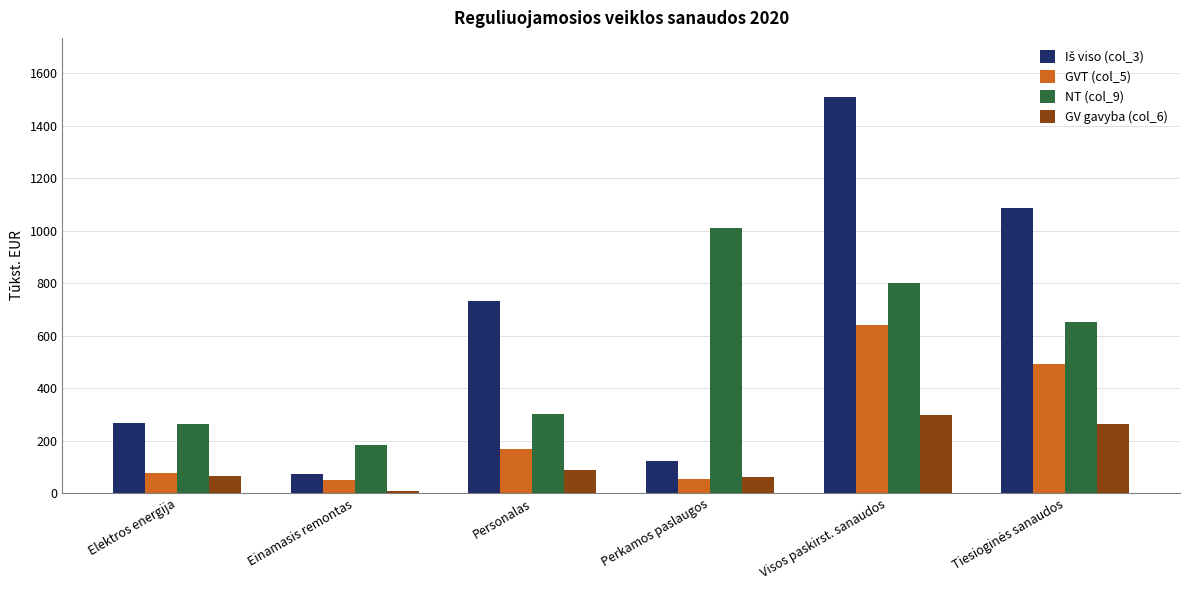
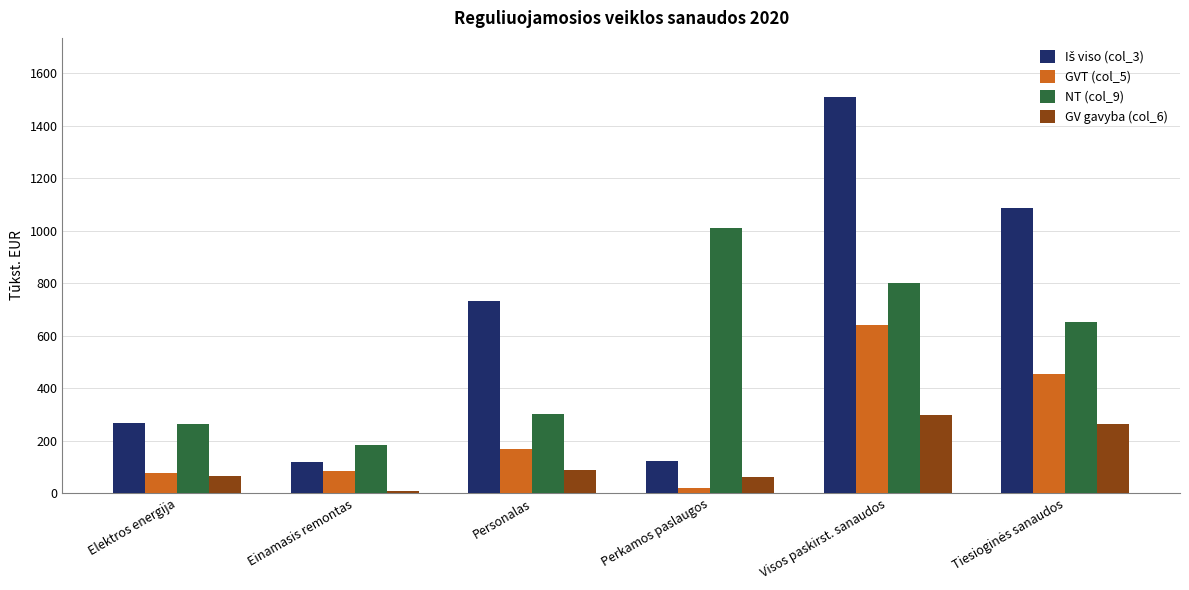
  {
    "Iš viso (col_3)": {
      "Elektros energija": 270,
-     "Einamasis remontas": 70,
+     "Einamasis remontas": 120,
      "Personalas": 730,
      "Perkamos paslaugos": 120,
      "Visos paskirst. sanaudos": 1510,
      "Tiesioginės sanaudos": 1090
    },
    "GVT (col_5)": {
      "Elektros energija": 80,
-     "Einamasis remontas": 50,
+     "Einamasis remontas": 90,
      "Personalas": 170,
-     "Perkamos paslaugos": 50,
+     "Perkamos paslaugos": 20,
      "Visos paskirst. sanaudos": 640,
-     "Tiesioginės sanaudos": 490
+     "Tiesioginės sanaudos": 450
    },
    "NT (col_9)": {
      "Elektros energija": 260,
      "Einamasis remontas": 180,
      "Personalas": 300,
      "Perkamos paslaugos": 1010,
      "Visos paskirst. sanaudos": 800,
      "Tiesioginės sanaudos": 650
    },
    "GV gavyba (col_6)": {
      "Elektros energija": 70,
      "Personalas": 90,
      "Perkamos paslaugos": 60,
      "Visos paskirst. sanaudos": 300,
      "Tiesioginės sanaudos": 260
    }
  }
